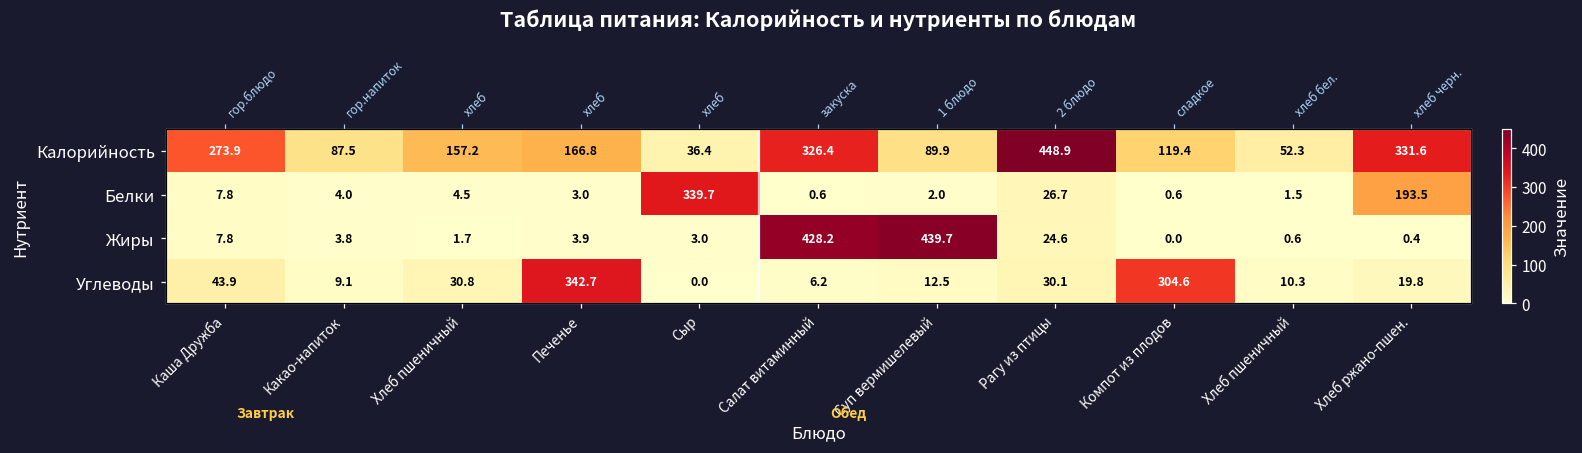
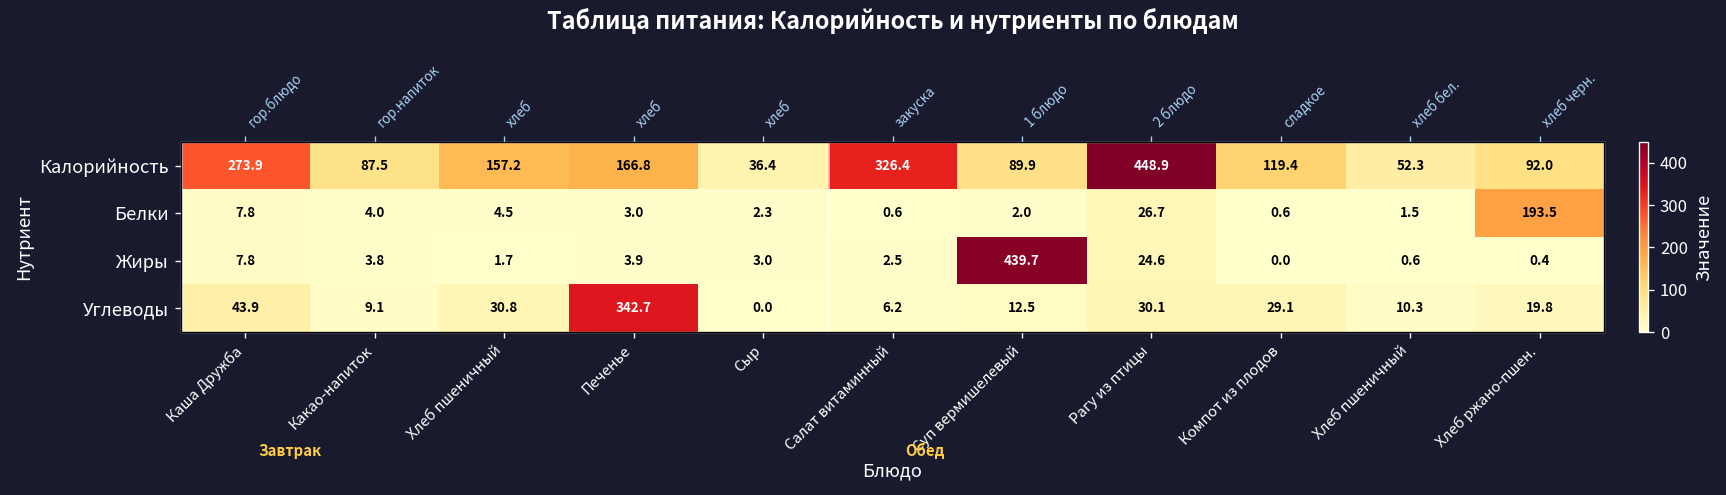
  {
    "Калорийность": {
      "Каша Дружба": 273.9,
      "Какао-напиток": 87.5,
      "Печенье": 166.8,
      "Сыр": 36.4,
      "Салат витаминный": 326.4,
      "Суп вермишелевый": 89.9,
      "Рагу из птицы": 448.9,
      "Компот из плодов": 119.4,
-     "Хлеб ржано-пшен.": 331.6
+     "Хлеб ржано-пшен.": 92.0
    },
    "Белки": {
      "Каша Дружба": 7.8,
      "Какао-напиток": 4.0,
      "Печенье": 3.0,
-     "Сыр": 339.7,
+     "Сыр": 2.3,
      "Салат витаминный": 0.6,
      "Суп вермишелевый": 2.0,
      "Рагу из птицы": 26.7,
      "Компот из плодов": 0.6,
      "Хлеб ржано-пшен.": 193.5
    },
    "Жиры": {
      "Каша Дружба": 7.8,
      "Какао-напиток": 3.8,
      "Печенье": 3.9,
      "Сыр": 3.0,
-     "Салат витаминный": 428.2,
+     "Салат витаминный": 2.5,
      "Суп вермишелевый": 439.7,
      "Рагу из птицы": 24.6,
      "Компот из плодов": 0.0,
      "Хлеб ржано-пшен.": 0.4
    },
    "Углеводы": {
      "Каша Дружба": 43.9,
      "Какао-напиток": 9.1,
      "Печенье": 342.7,
      "Сыр": 0.0,
      "Салат витаминный": 6.2,
      "Суп вермишелевый": 12.5,
      "Рагу из птицы": 30.1,
-     "Компот из плодов": 304.6,
+     "Компот из плодов": 29.1,
      "Хлеб ржано-пшен.": 19.8
    }
  }
